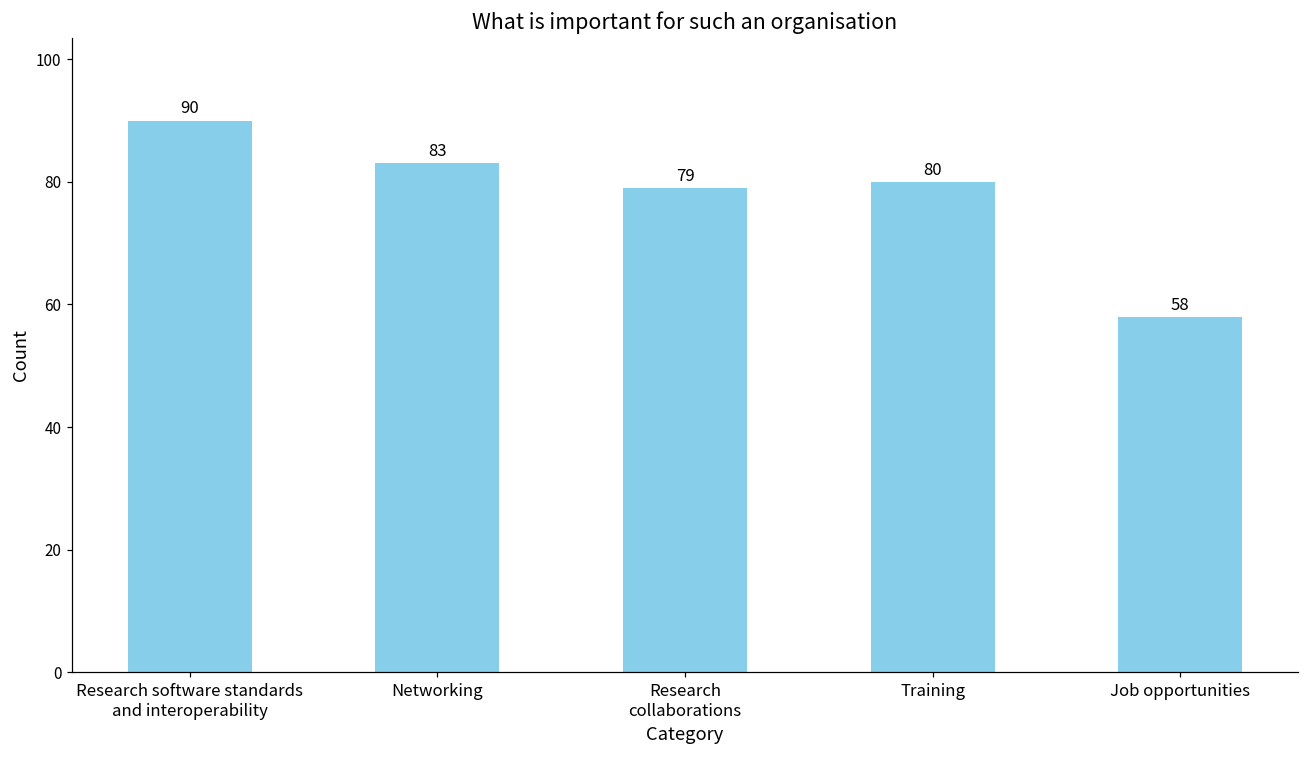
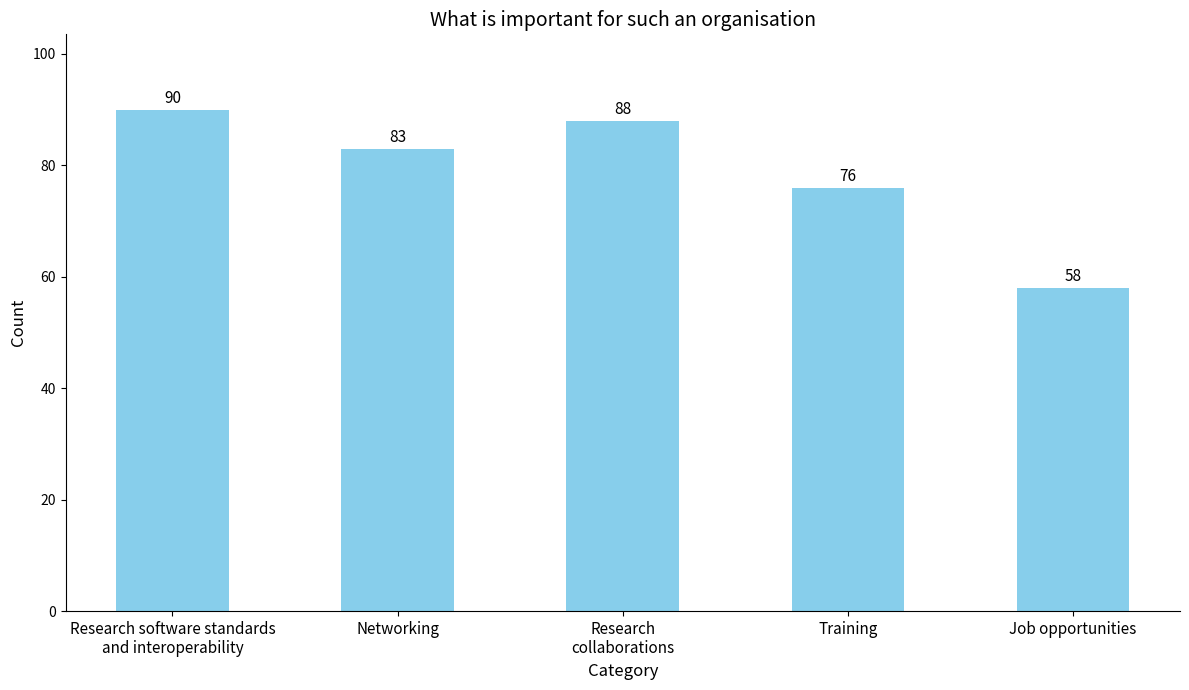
  {
    "Research software standards and interoperability": 90,
    "Networking": 83,
-   "Research collaborations": 79,
-   "Training": 80,
+   "Research collaborations": 88,
+   "Training": 76,
    "Job opportunities": 58
  }
